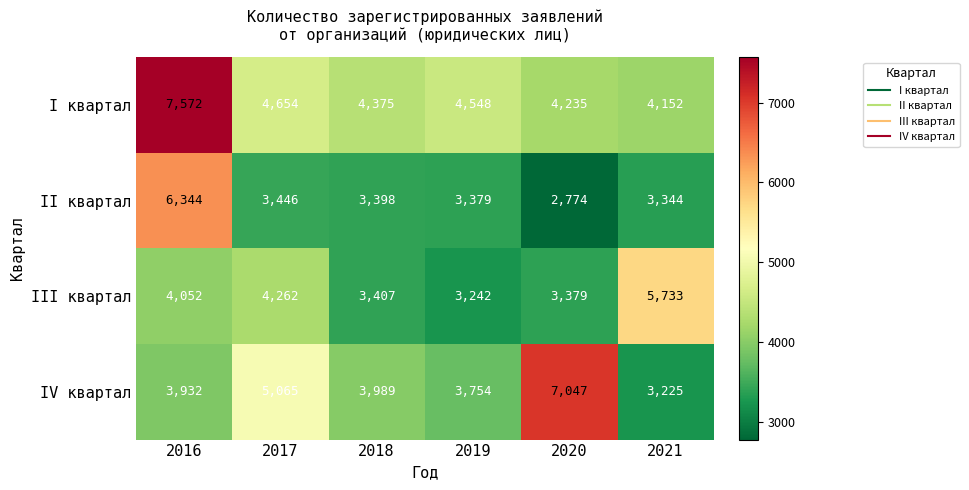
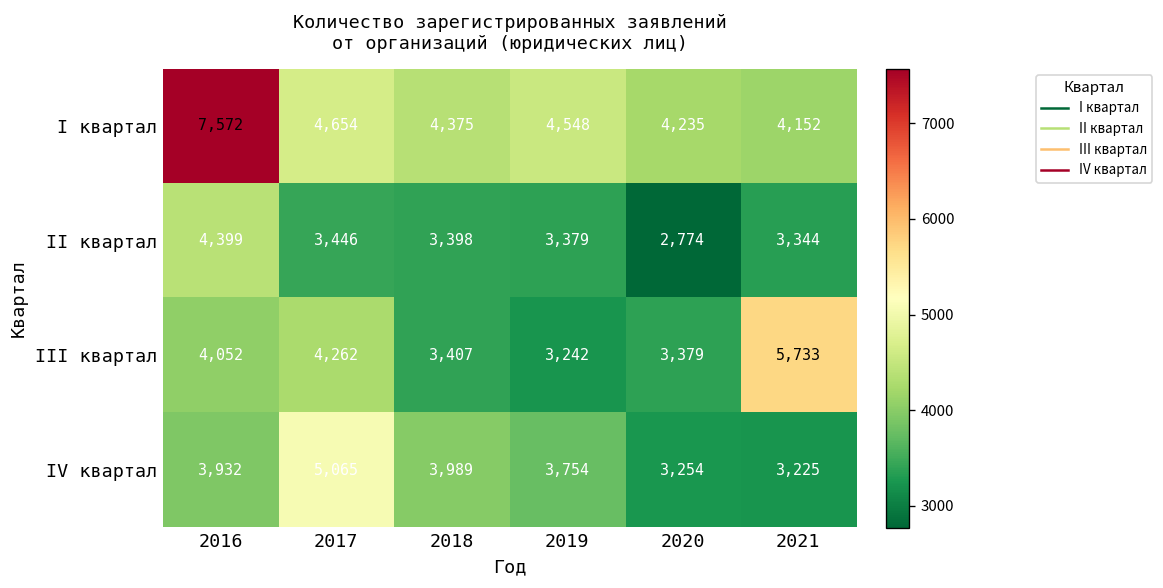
  {
    "I квартал": {
      "2016": "7,572",
      "2017": "4,654",
      "2018": "4,375",
      "2019": "4,548",
      "2020": "4,235",
      "2021": "4,152"
    },
    "II квартал": {
-     "2016": "6,344",
+     "2016": "4,399",
      "2017": "3,446",
      "2018": "3,398",
      "2019": "3,379",
      "2020": "2,774",
      "2021": "3,344"
    },
    "III квартал": {
      "2016": "4,052",
      "2017": "4,262",
      "2018": "3,407",
      "2019": "3,242",
      "2020": "3,379",
      "2021": "5,733"
    },
    "IV квартал": {
      "2016": "3,932",
      "2017": "5,065",
      "2018": "3,989",
      "2019": "3,754",
-     "2020": "7,047",
+     "2020": "3,254",
      "2021": "3,225"
    }
  }
